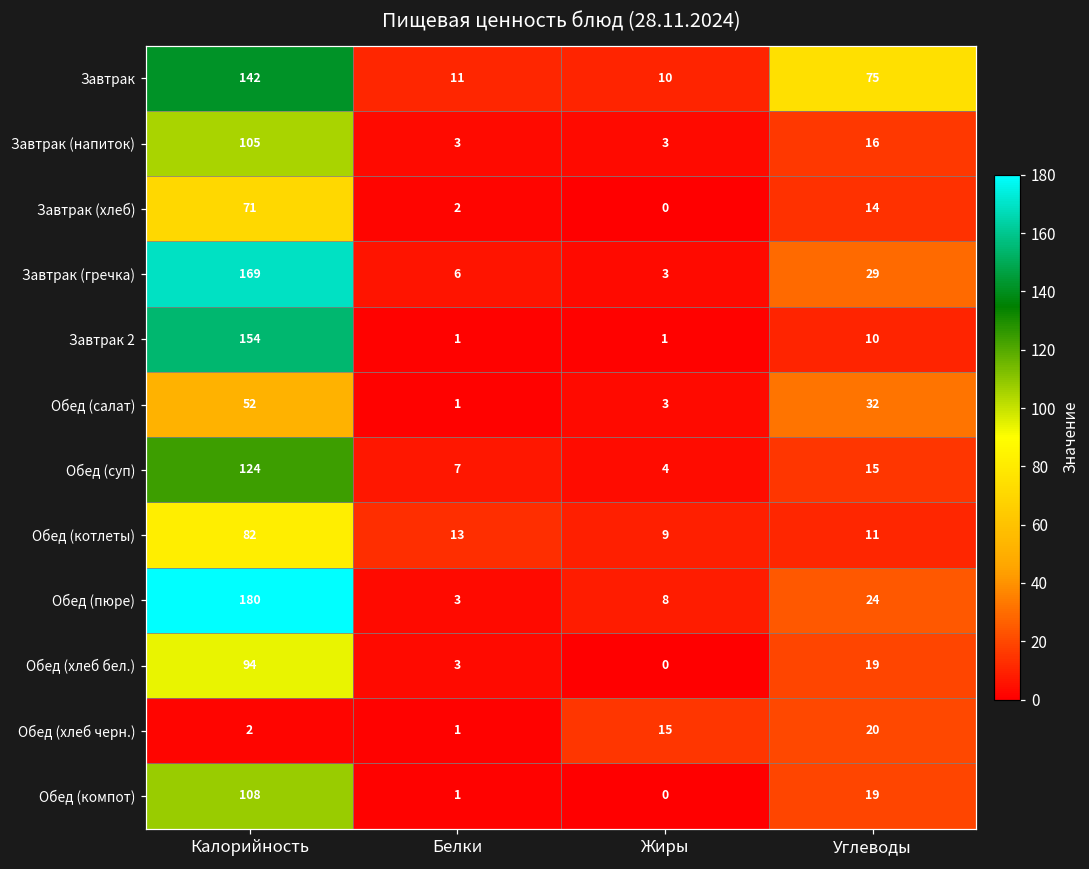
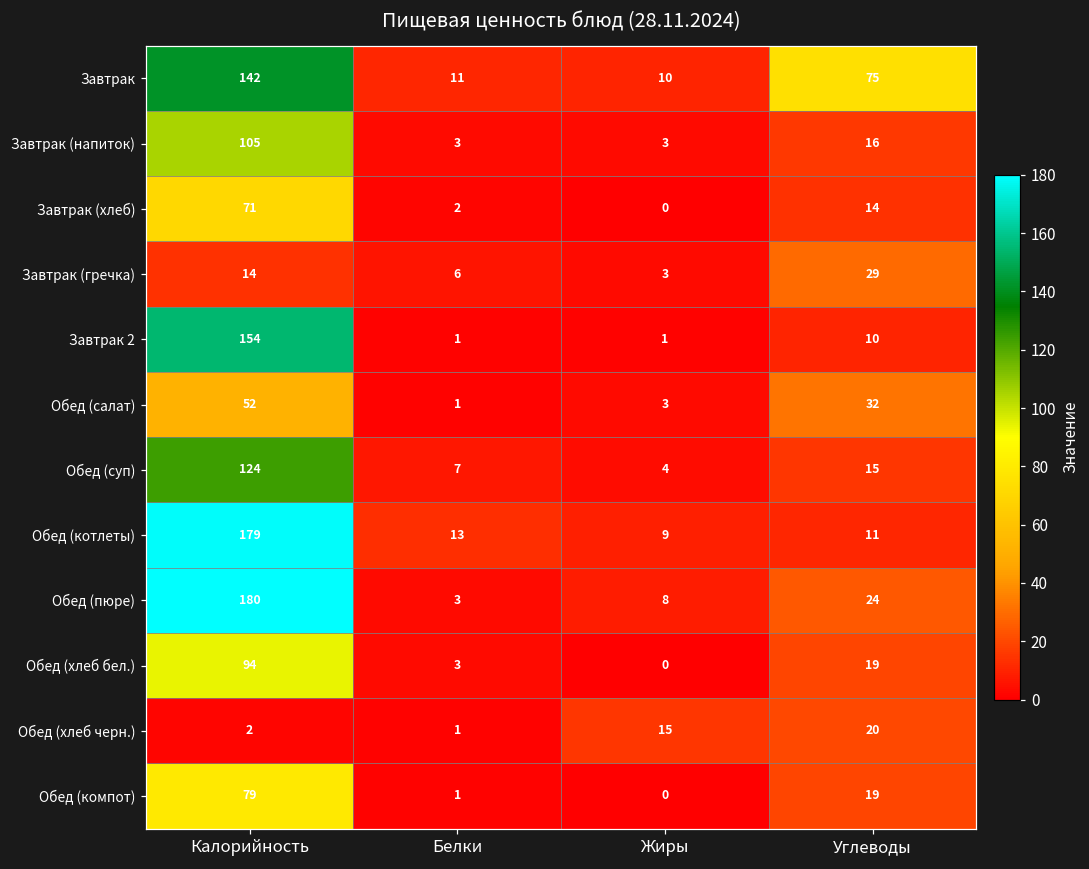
  {
    "Завтрак": {
      "Калорийность": 142,
      "Белки": 11,
      "Жиры": 10,
      "Углеводы": 75
    },
    "Завтрак (напиток)": {
      "Калорийность": 105,
      "Белки": 3,
      "Жиры": 3,
      "Углеводы": 16
    },
    "Завтрак (хлеб)": {
      "Калорийность": 71,
      "Белки": 2,
      "Жиры": 0,
      "Углеводы": 14
    },
    "Завтрак (гречка)": {
-     "Калорийность": 169,
+     "Калорийность": 14,
      "Белки": 6,
      "Жиры": 3,
      "Углеводы": 29
    },
    "Завтрак 2": {
      "Калорийность": 154,
      "Белки": 1,
      "Жиры": 1,
      "Углеводы": 10
    },
    "Обед (салат)": {
      "Калорийность": 52,
      "Белки": 1,
      "Жиры": 3,
      "Углеводы": 32
    },
    "Обед (суп)": {
      "Калорийность": 124,
      "Белки": 7,
      "Жиры": 4,
      "Углеводы": 15
    },
    "Обед (котлеты)": {
-     "Калорийность": 82,
+     "Калорийность": 179,
      "Белки": 13,
      "Жиры": 9,
      "Углеводы": 11
    },
    "Обед (пюре)": {
      "Калорийность": 180,
      "Белки": 3,
      "Жиры": 8,
      "Углеводы": 24
    },
    "Обед (хлеб бел.)": {
      "Калорийность": 94,
      "Белки": 3,
      "Жиры": 0,
      "Углеводы": 19
    },
    "Обед (хлеб черн.)": {
      "Калорийность": 2,
      "Белки": 1,
      "Жиры": 15,
      "Углеводы": 20
    },
    "Обед (компот)": {
-     "Калорийность": 108,
+     "Калорийность": 79,
      "Белки": 1,
      "Жиры": 0,
      "Углеводы": 19
    }
  }
